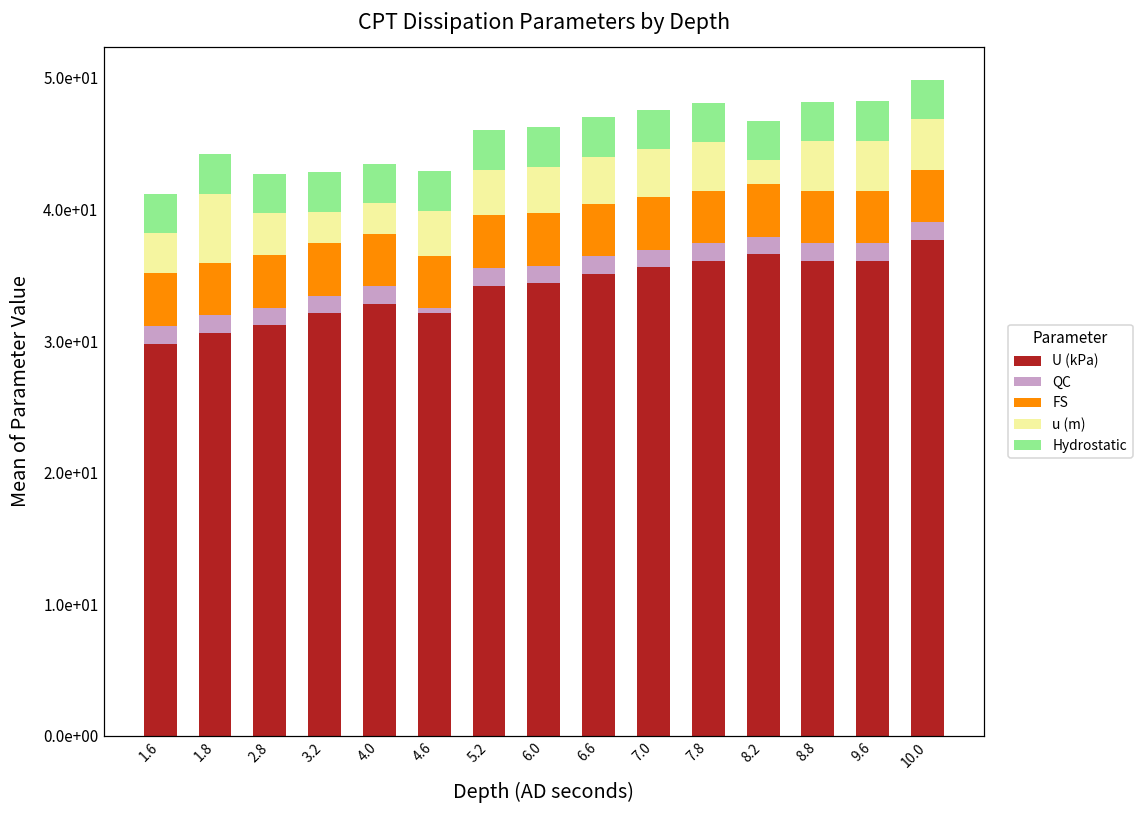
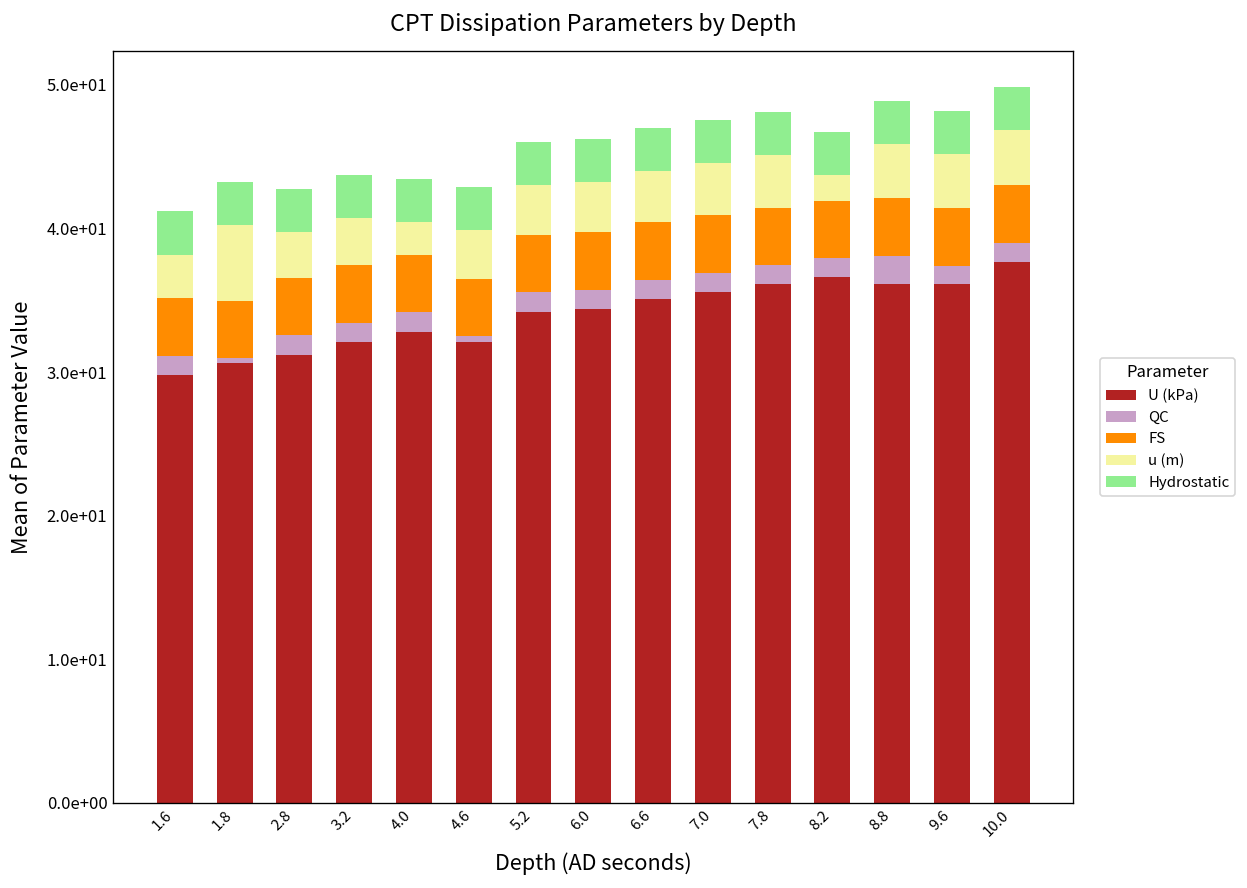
  {
    "U (kPa)": {
      "1.6": 29.8,
      "1.8": 30.6,
      "2.8": 31.2,
      "3.2": 32.1,
      "4.0": 32.8,
      "4.6": 32.1,
      "5.2": 34.2,
      "6.0": 34.4,
      "6.6": 35.1,
      "7.0": 35.6,
      "7.8": 36.1,
      "8.2": 36.6,
      "8.8": 36.1,
      "9.6": 36.1,
      "10.0": 37.7
    },
    "QC": {
      "1.6": 1.4,
-     "1.8": 1.4,
+     "1.8": 0.4,
      "2.8": 1.3,
      "3.2": 1.3,
      "4.0": 1.4,
      "4.6": 0.4,
      "5.2": 1.3,
      "6.0": 1.3,
      "6.6": 1.3,
      "7.0": 1.3,
      "7.8": 1.3,
      "8.2": 1.3,
-     "8.8": 1.3,
+     "8.8": 2.0,
      "9.6": 1.3,
      "10.0": 1.3
    },
    "FS": {
      "1.6": 4.0,
      "1.8": 4.0,
      "2.8": 4.0,
      "3.2": 4.0,
      "4.0": 4.0,
      "4.6": 4.0,
      "5.2": 4.0,
      "6.0": 4.0,
      "6.6": 4.0,
      "7.0": 4.0,
      "7.8": 4.0,
      "8.2": 4.0,
      "8.8": 4.0,
      "9.6": 4.0,
      "10.0": 4.0
    },
    "u (m)": {
      "1.6": 3.0,
      "1.8": 5.3,
      "2.8": 3.2,
-     "3.2": 2.4,
+     "3.2": 3.3,
      "4.0": 2.3,
      "4.6": 3.4,
      "5.2": 3.5,
      "6.0": 3.5,
      "6.6": 3.6,
      "7.0": 3.6,
      "7.8": 3.7,
      "8.2": 1.8,
      "8.8": 3.8,
      "9.6": 3.8,
      "10.0": 3.8
    },
    "Hydrostatic": {
      "1.6": 3.0,
      "1.8": 3.0,
      "2.8": 3.0,
      "3.2": 3.0,
      "4.0": 3.0,
      "4.6": 3.0,
      "5.2": 3.0,
      "6.0": 3.0,
      "6.6": 3.0,
      "7.0": 3.0,
      "7.8": 3.0,
      "8.2": 3.0,
      "8.8": 3.0,
      "9.6": 3.0,
      "10.0": 3.0
    }
  }
